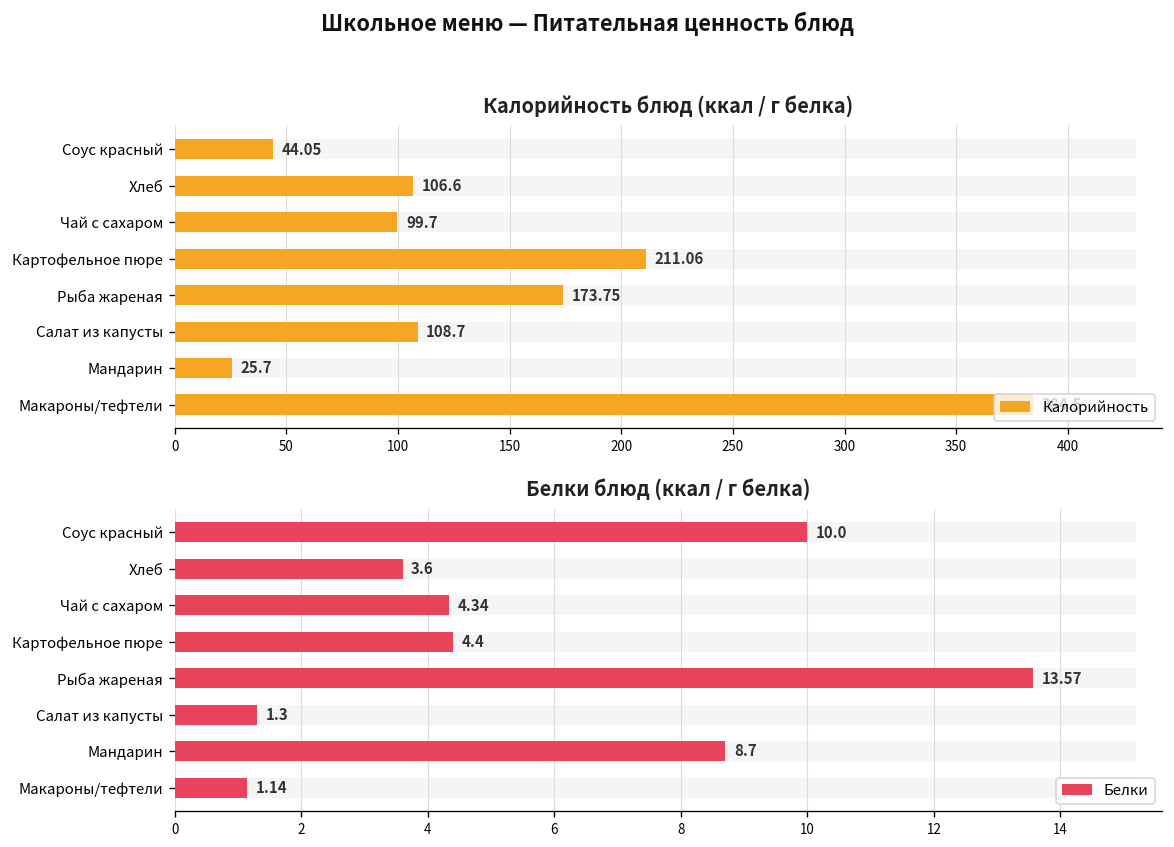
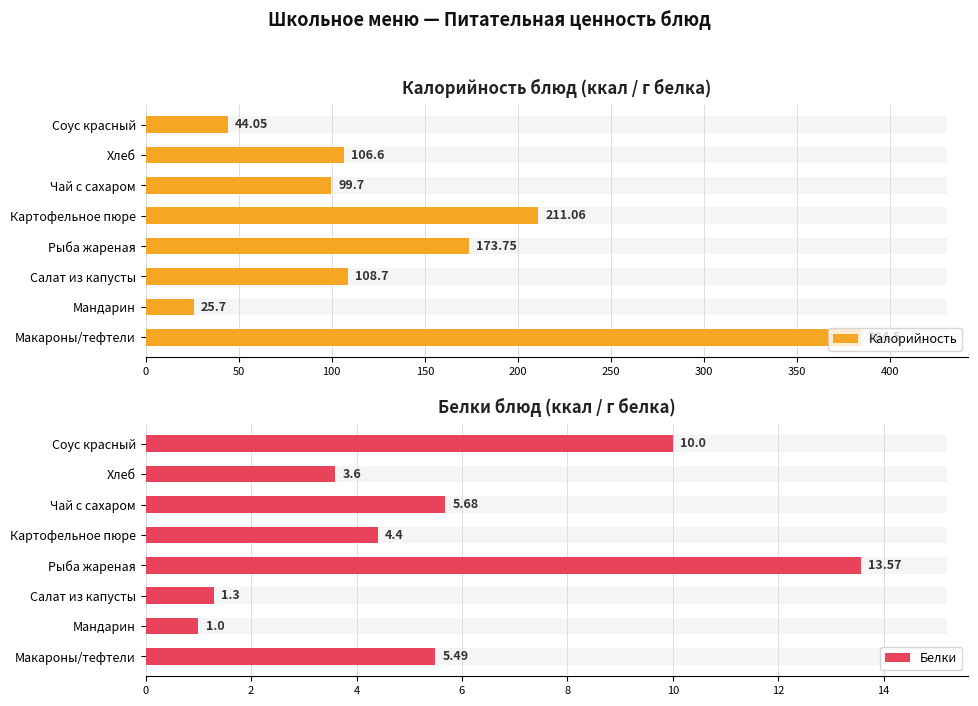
  {
    "Калорийность блюд (ккал / г белка)": {
      "Соус красный": 44.05,
      "Хлеб": 106.6,
      "Чай с сахаром": 99.7,
      "Картофельное пюре": 211.06,
      "Рыба жареная": 173.75,
      "Салат из капусты": 108.7,
      "Мандарин": 25.7
    },
    "Белки блюд (ккал / г белка)": {
      "Соус красный": 10.0,
      "Хлеб": 3.6,
-     "Чай с сахаром": 4.34,
+     "Чай с сахаром": 5.68,
      "Картофельное пюре": 4.4,
      "Рыба жареная": 13.57,
      "Салат из капусты": 1.3,
-     "Мандарин": 8.7,
-     "Макароны/тефтели": 1.14
+     "Мандарин": 1.0,
+     "Макароны/тефтели": 5.49
    }
  }
